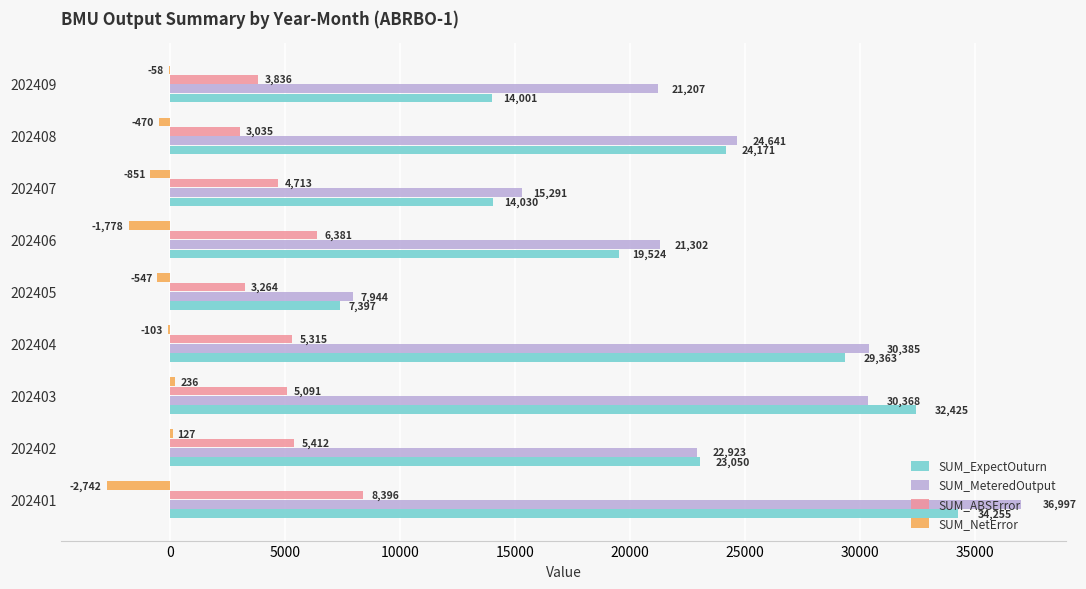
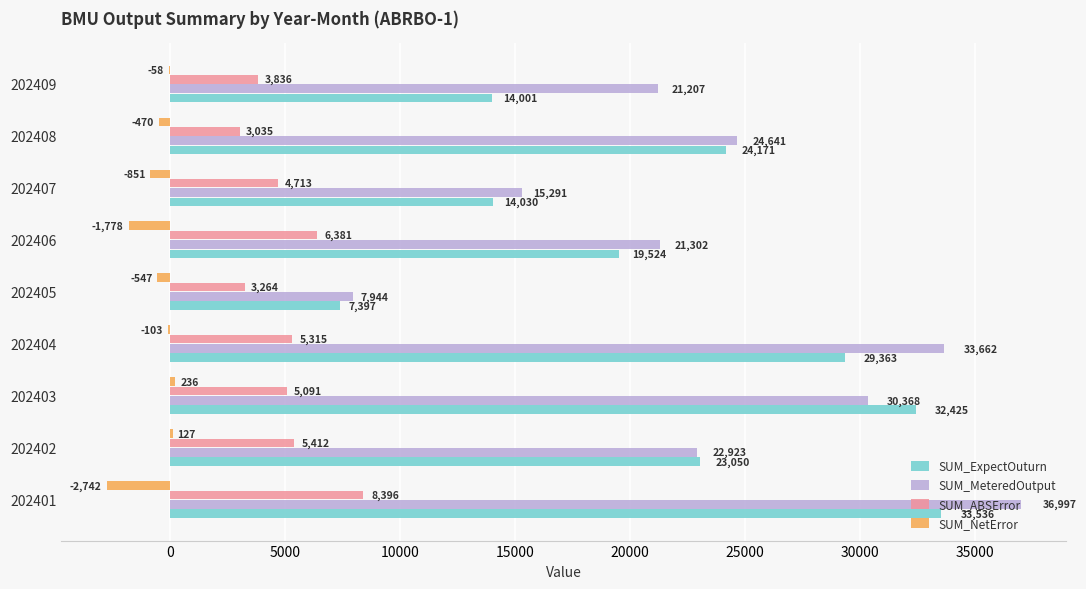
  {
    "SUM_ExpectOuturn": {
      "202409": "14,001",
      "202408": "24,171",
      "202407": "14,030",
      "202406": "19,524",
      "202405": "7,397",
      "202404": "29,363",
      "202403": "32,425",
      "202402": "23,050",
-     "202401": "34,255"
+     "202401": "33,536"
    },
    "SUM_MeteredOutput": {
      "202409": "21,207",
      "202408": "24,641",
      "202407": "15,291",
      "202406": "21,302",
      "202405": "7,944",
-     "202404": "30,385",
+     "202404": "33,662",
      "202403": "30,368",
      "202402": "22,923",
      "202401": "36,997"
    },
    "SUM_ABSError": {
      "202409": "3,836",
      "202408": "3,035",
      "202407": "4,713",
      "202406": "6,381",
      "202405": "3,264",
      "202404": "5,315",
      "202403": "5,091",
      "202402": "5,412",
      "202401": "8,396"
    },
    "SUM_NetError": {
      "202409": "-58",
      "202408": "-470",
      "202407": "-851",
      "202406": "-1,778",
      "202405": "-547",
      "202404": "-103",
      "202403": "236",
      "202402": "127",
      "202401": "-2,742"
    }
  }
